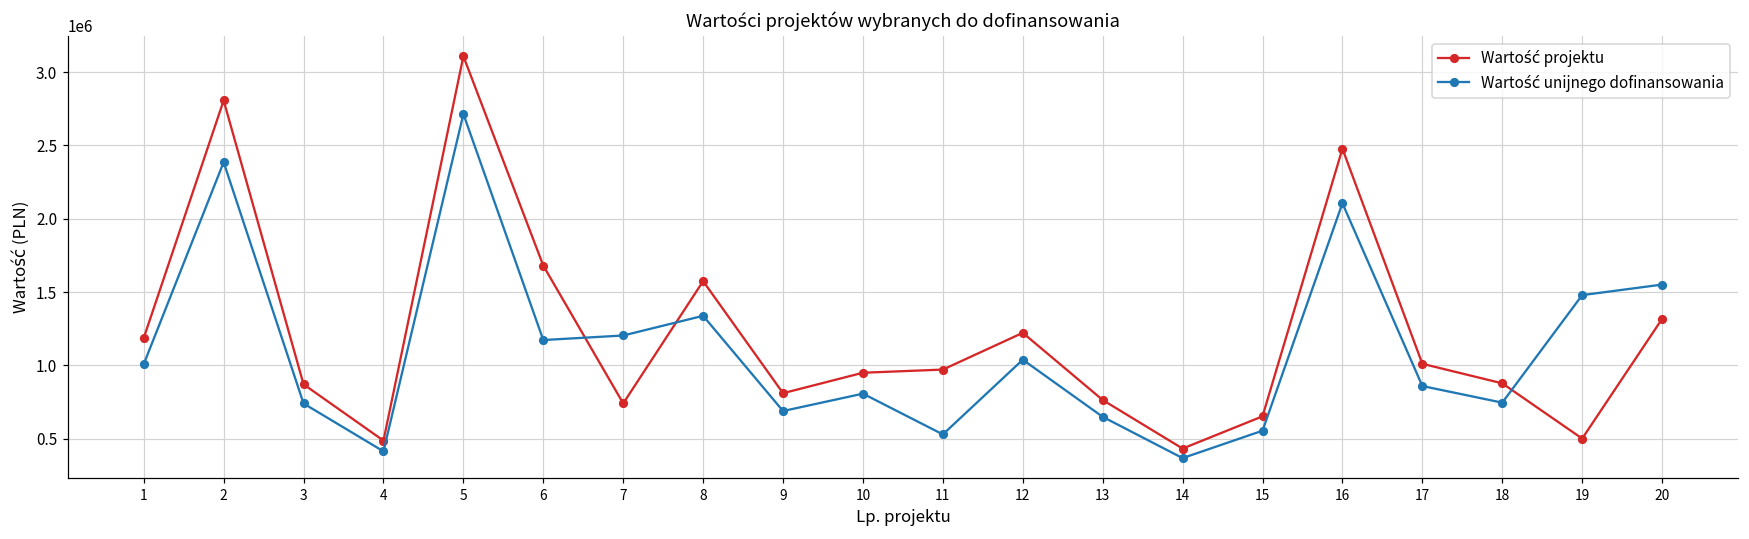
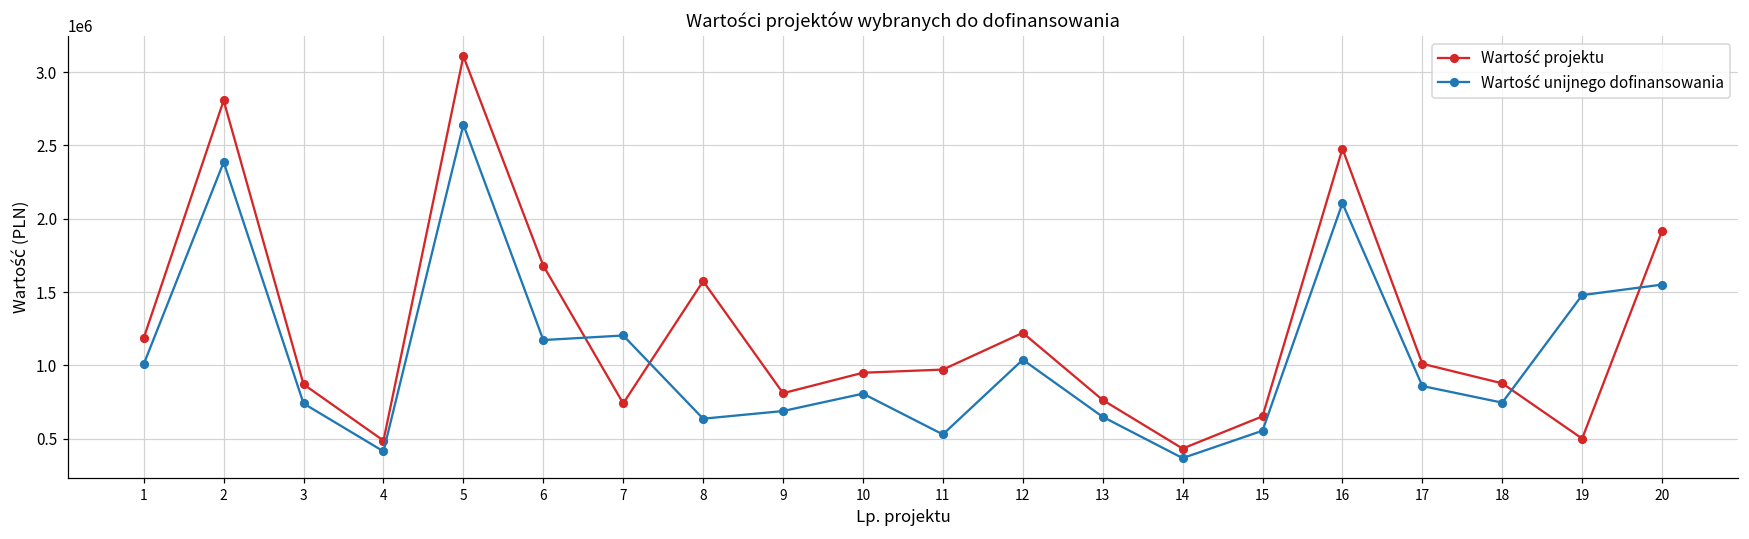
  {
    "Wartość projektu": {
      "1": 1190000,
      "2": 2810000,
      "3": 870000,
      "4": 490000,
      "5": 3110000,
      "6": 1680000,
      "7": 740000,
      "8": 1570000,
      "9": 810000,
      "10": 950000,
      "11": 970000,
      "12": 1220000,
      "13": 760000,
      "14": 430000,
      "15": 650000,
      "16": 2480000,
      "17": 1010000,
      "18": 880000,
      "19": 500000,
-     "20": 1320000
+     "20": 1920000
    },
    "Wartość unijnego dofinansowania": {
      "1": 1010000,
      "2": 2390000,
      "3": 740000,
      "4": 410000,
-     "5": 2710000,
+     "5": 2640000,
      "6": 1170000,
      "7": 1200000,
-     "8": 1340000,
+     "8": 640000,
      "9": 690000,
      "10": 810000,
      "11": 530000,
      "12": 1040000,
      "13": 650000,
      "14": 370000,
      "15": 560000,
      "16": 2110000,
      "17": 860000,
      "18": 750000,
      "19": 1480000,
      "20": 1550000
    }
  }
